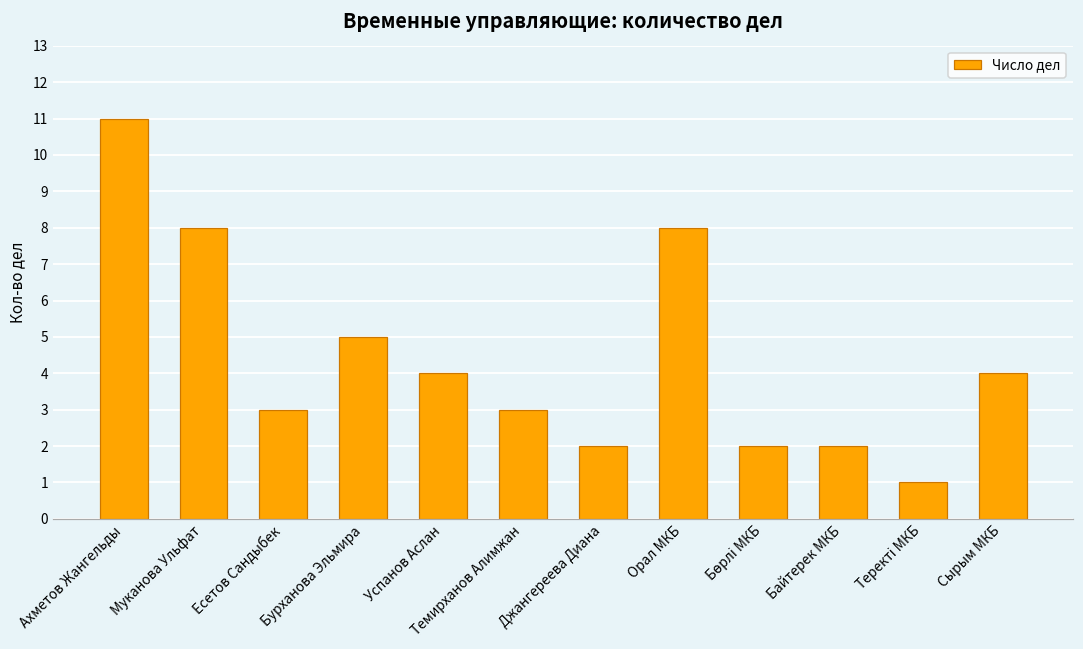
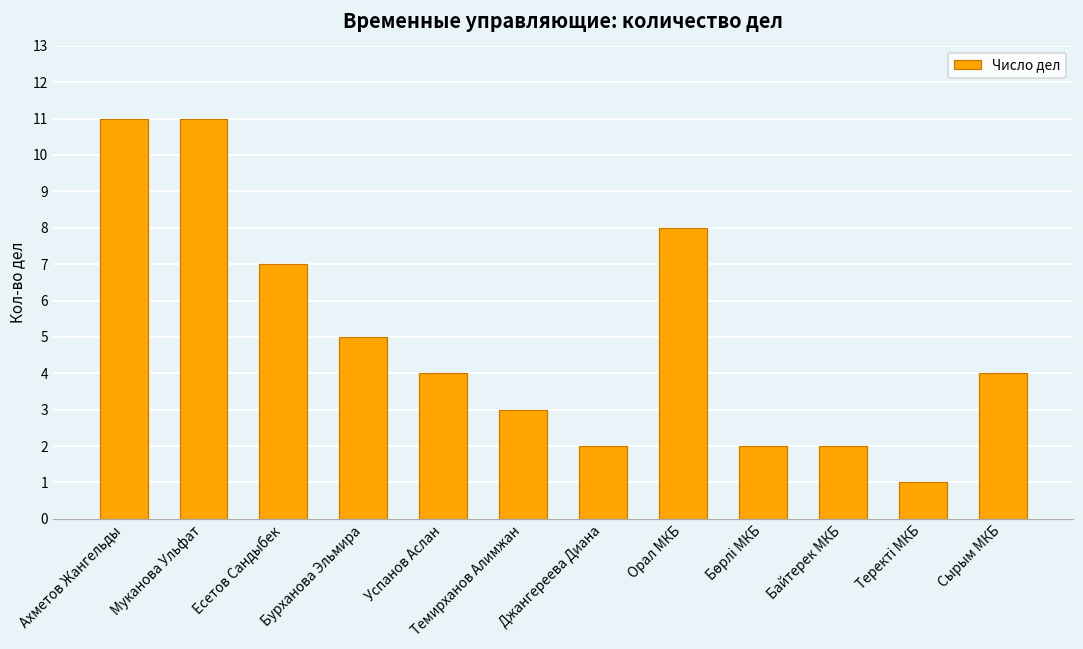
  {
    "Ахметов Жангельды": 11,
-   "Муканова Ульфат": 8,
-   "Есетов Сандыбек": 3,
+   "Муканова Ульфат": 11,
+   "Есетов Сандыбек": 7,
    "Бурханова Эльмира": 5,
    "Успанов Аслан": 4,
    "Темирханов Алимжан": 3,
    "Джангереева Диана": 2,
    "Орал МКБ": 8,
    "Бөрлі МКБ": 2,
    "Байтерек МКБ": 2,
    "Теректі МКБ": 1,
    "Сырым МКБ": 4
  }
